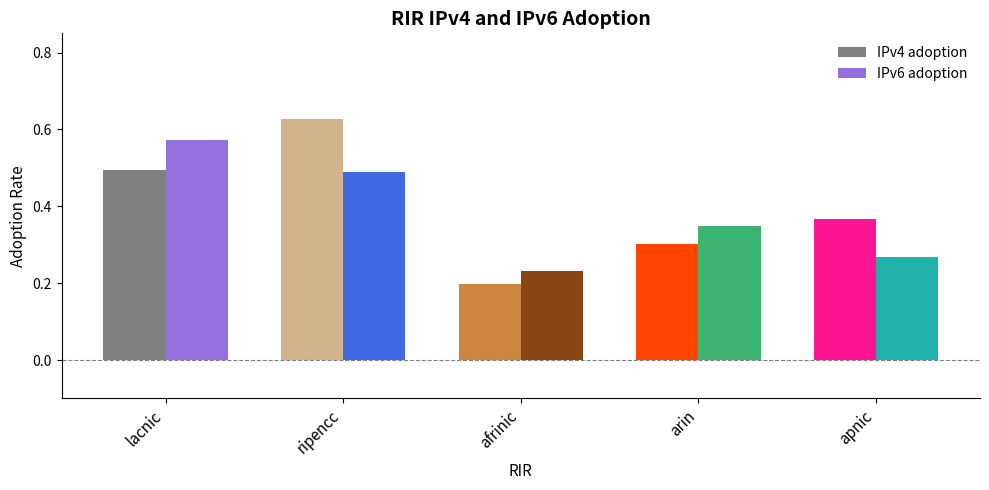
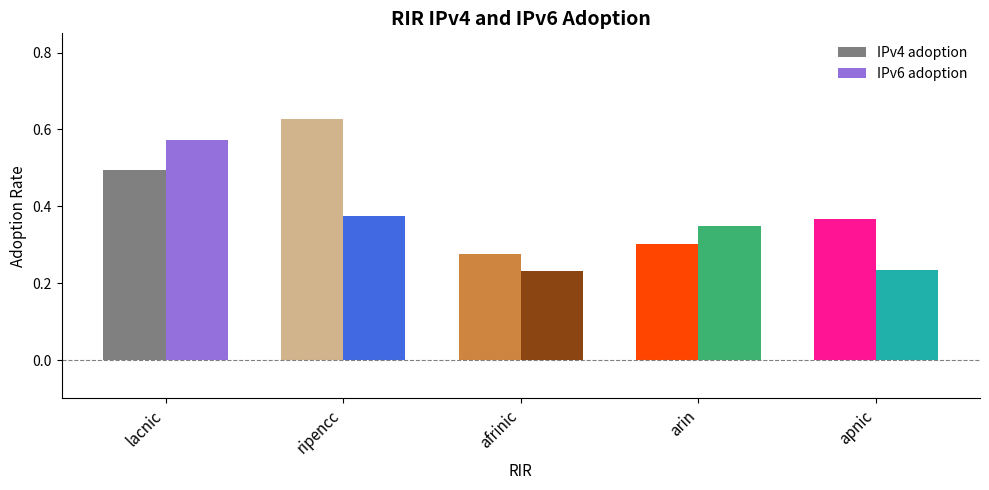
  {
    "IPv4 adoption": {
      "lacnic": 0.50,
      "ripencc": 0.63,
-     "afrinic": 0.20,
+     "afrinic": 0.28,
      "arin": 0.30,
      "apnic": 0.37
    },
    "IPv6 adoption": {
      "lacnic": 0.57,
-     "ripencc": 0.49,
+     "ripencc": 0.37,
      "afrinic": 0.23,
      "arin": 0.35,
-     "apnic": 0.27
+     "apnic": 0.23
    }
  }
